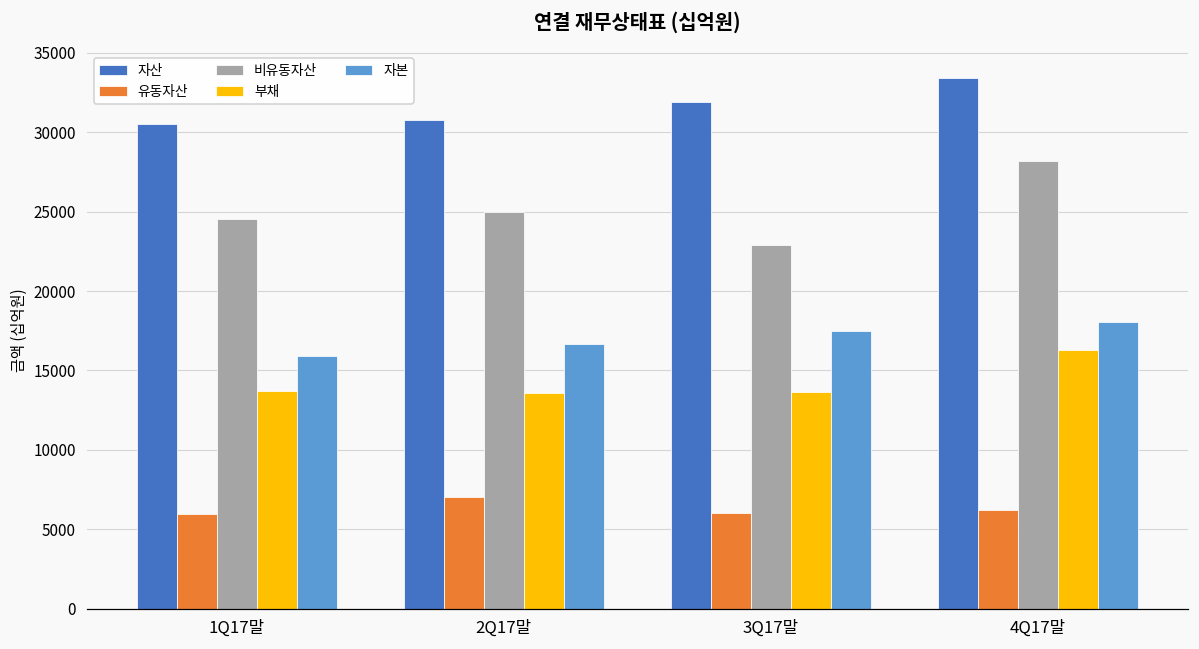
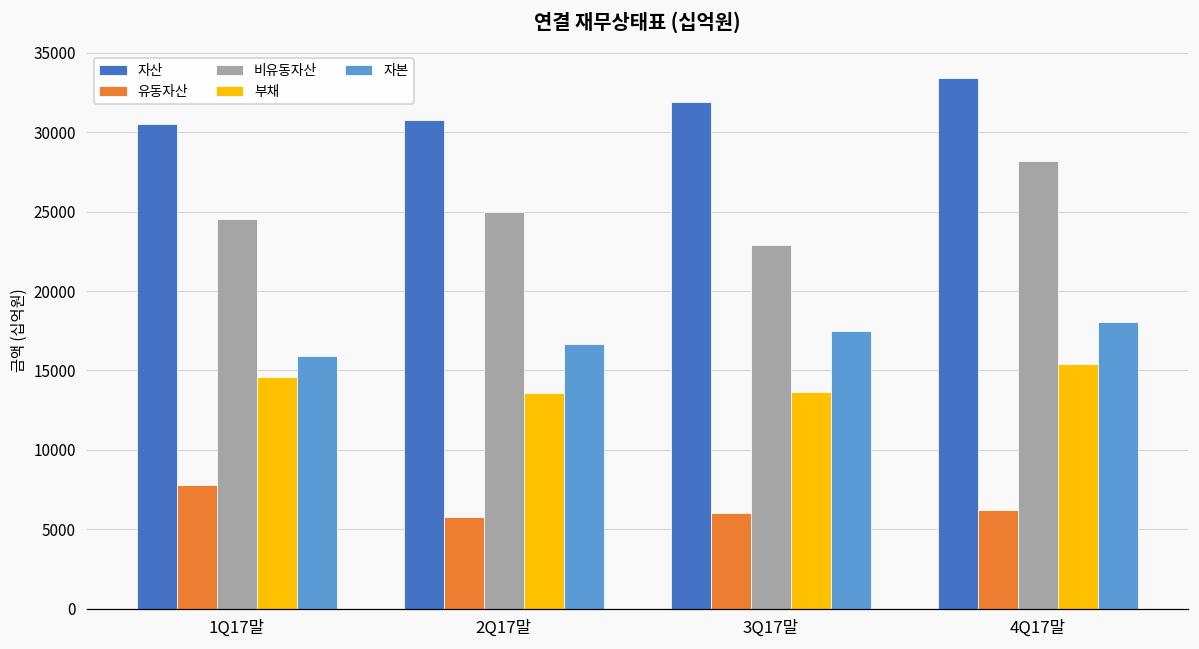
  {
    "유동자산": {
-     "1Q17말": 6000,
-     "2Q17말": 7000,
+     "1Q17말": 7800,
+     "2Q17말": 5800,
      "3Q17말": 6000,
      "4Q17말": 6200
    },
    "비유동자산": {
      "1Q17말": 24600,
      "2Q17말": 25000,
      "3Q17말": 22900,
      "4Q17말": 28200
    },
    "부채": {
-     "1Q17말": 13700,
+     "1Q17말": 14600,
      "2Q17말": 13500,
      "3Q17말": 13600,
-     "4Q17말": 16300
+     "4Q17말": 15400
    }
  }
